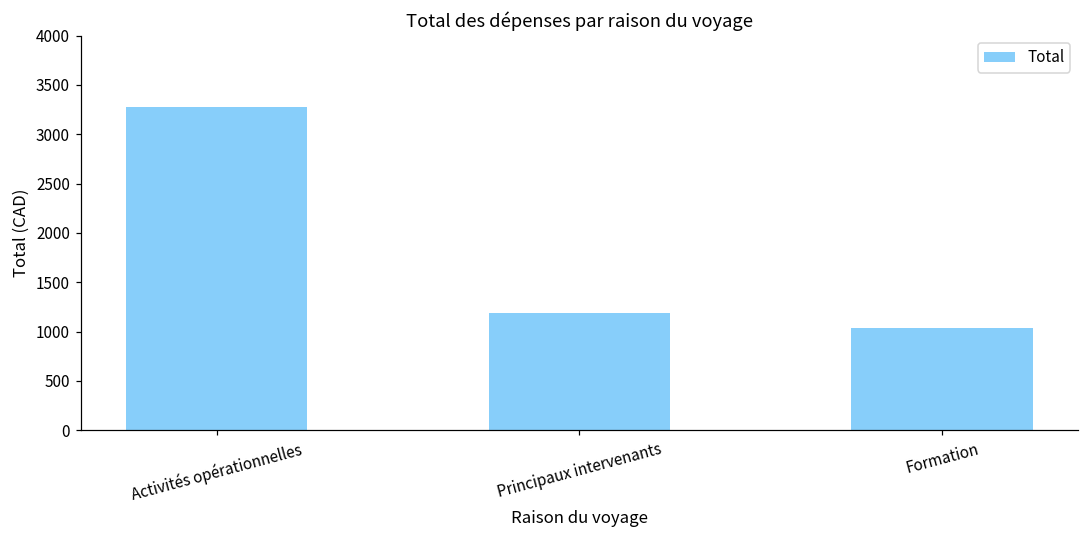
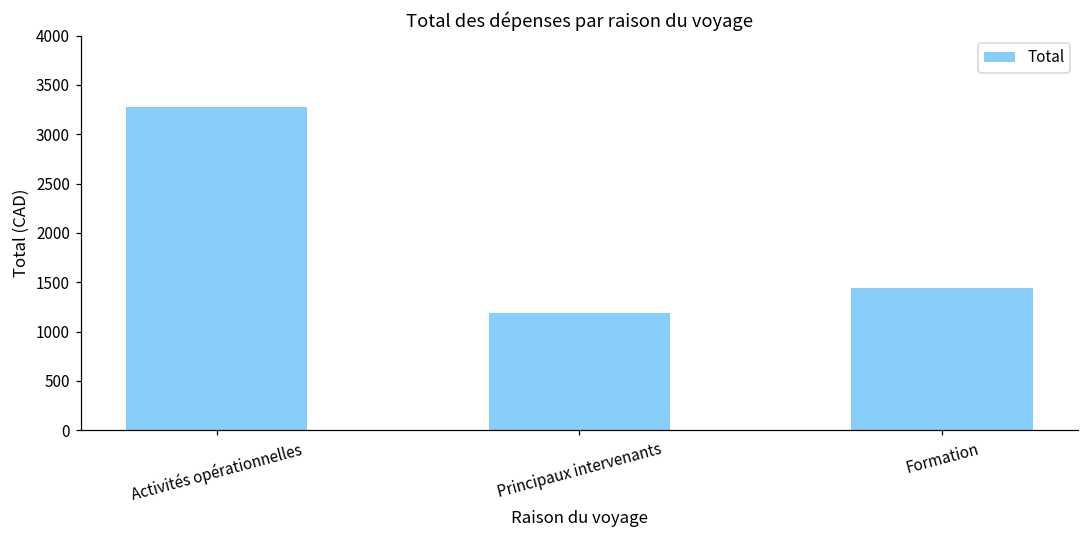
  {
    "Activités opérationnelles": 3300,
    "Principaux intervenants": 1200,
-   "Formation": 1000
+   "Formation": 1400
  }
